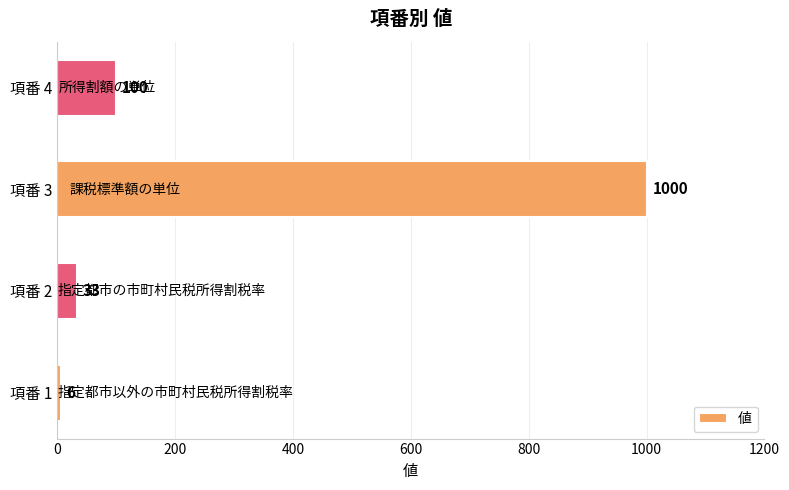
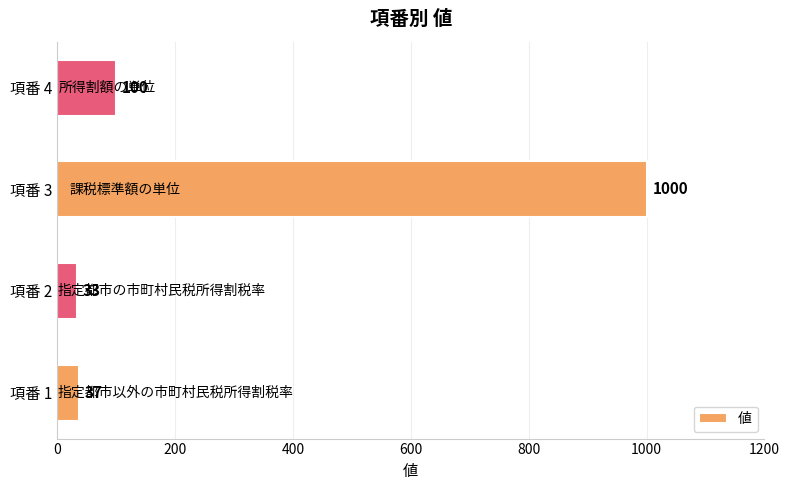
  {
    "項番 3": 1000,
-   "項番 1": 6
+   "項番 1": 37
  }
